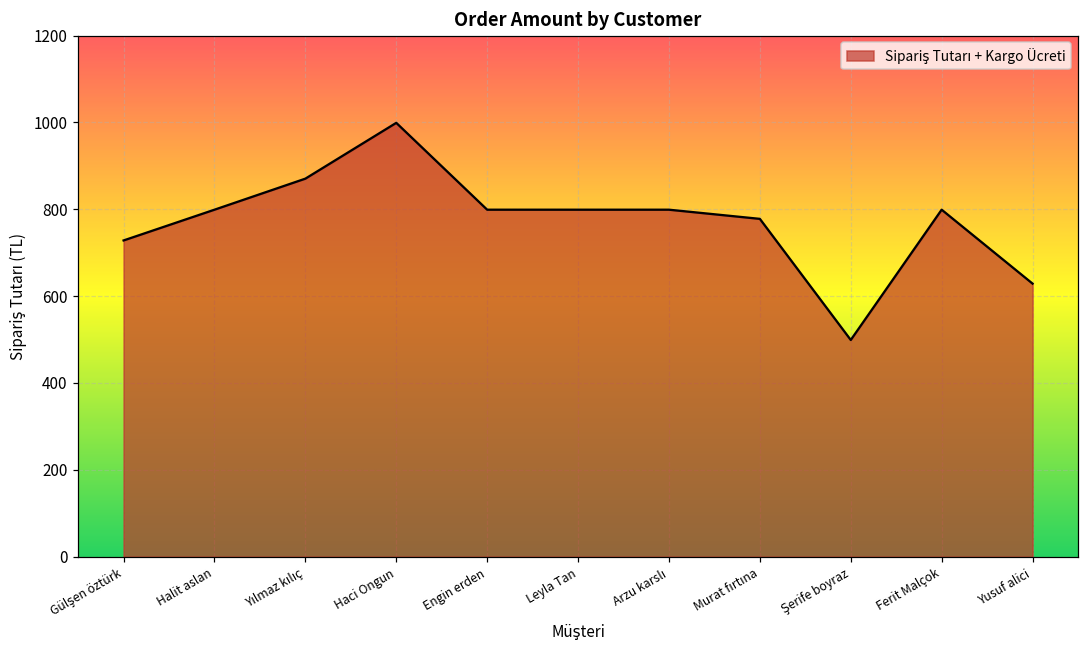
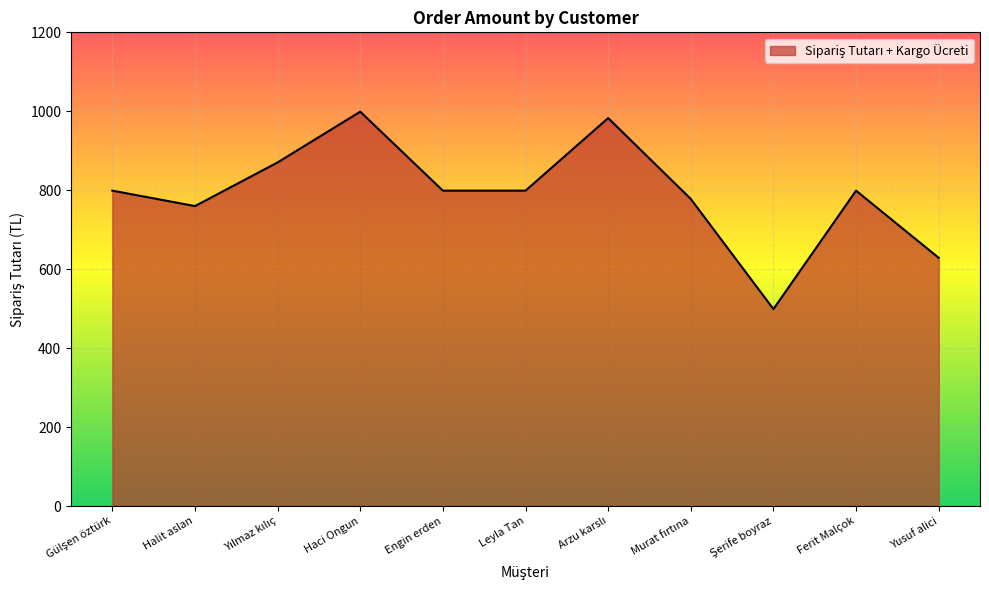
  {
-   "Gülşen öztürk": 730,
-   "Halit aslan": 800,
+   "Gülşen öztürk": 800,
+   "Halit aslan": 760,
    "Yılmaz kılıç": 870,
    "Haci Ongun": 1000,
    "Engin erden": 800,
    "Leyla Tan": 800,
-   "Arzu karslı": 800,
+   "Arzu karslı": 980,
    "Murat fırtına": 780,
    "Şerife boyraz": 500,
    "Ferit Malçok": 800,
    "Yusuf alici": 630
  }
